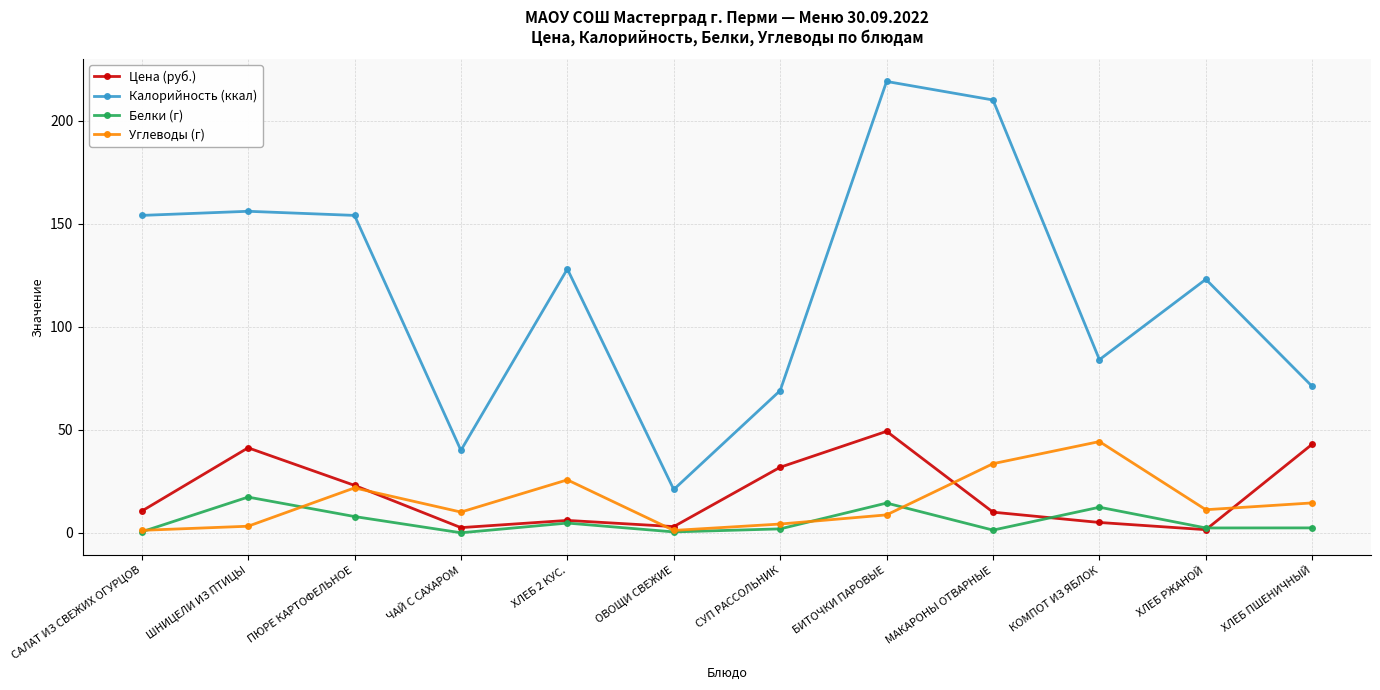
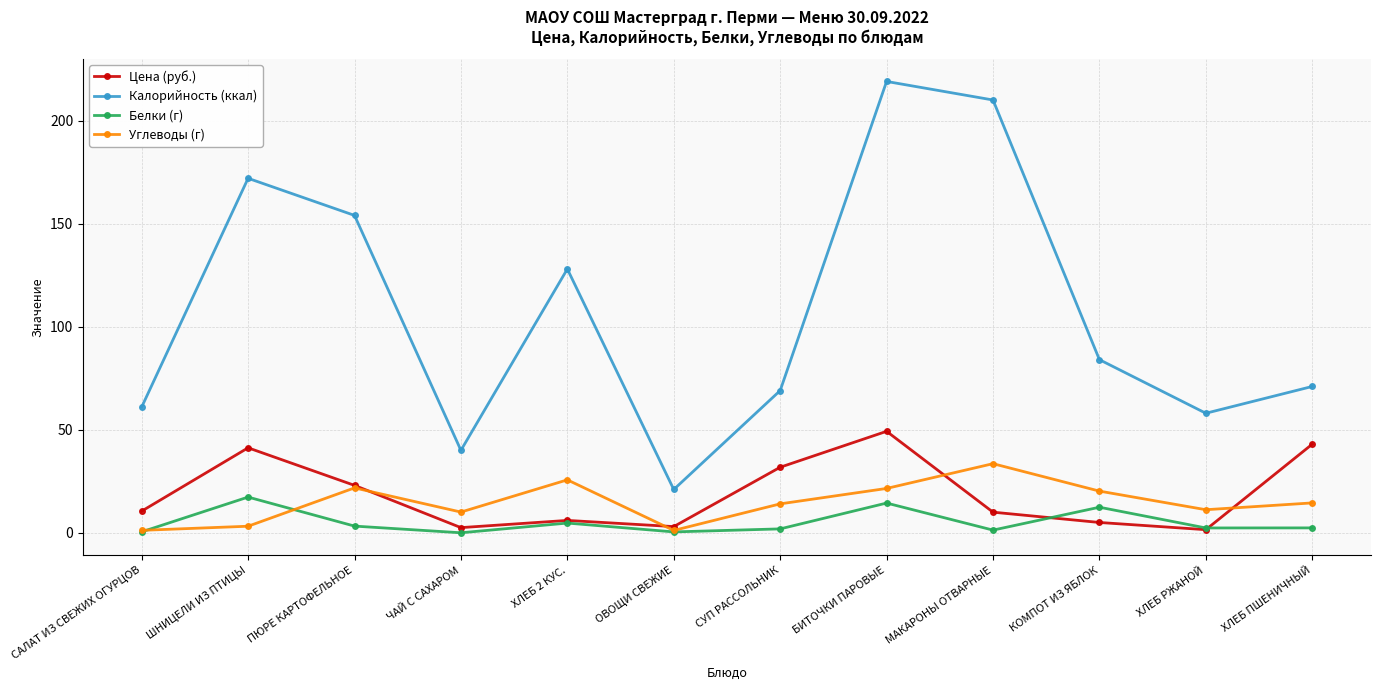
  {
    "Цена (руб.)": {
      "САЛАТ ИЗ СВЕЖИХ ОГУРЦОВ": 11,
      "ШНИЦЕЛИ ИЗ ПТИЦЫ": 41,
      "ЧАЙ С САХАРОМ": 3,
      "ХЛЕБ 2 КУС.": 6,
      "ОВОЩИ СВЕЖИЕ": 3,
      "СУП РАССОЛЬНИК": 32,
      "БИТОЧКИ ПАРОВЫЕ": 49,
      "МАКАРОНЫ ОТВАРНЫЕ": 10,
      "КОМПОТ ИЗ ЯБЛОК": 5,
      "ХЛЕБ ПШЕНИЧНЫЙ": 43
    },
    "Калорийность (ккал)": {
-     "САЛАТ ИЗ СВЕЖИХ ОГУРЦОВ": 154,
-     "ШНИЦЕЛИ ИЗ ПТИЦЫ": 156,
+     "САЛАТ ИЗ СВЕЖИХ ОГУРЦОВ": 61,
+     "ШНИЦЕЛИ ИЗ ПТИЦЫ": 172,
      "ПЮРЕ КАРТОФЕЛЬНОЕ": 154,
      "ЧАЙ С САХАРОМ": 40,
      "ХЛЕБ 2 КУС.": 128,
      "ОВОЩИ СВЕЖИЕ": 21,
      "СУП РАССОЛЬНИК": 69,
      "БИТОЧКИ ПАРОВЫЕ": 219,
      "МАКАРОНЫ ОТВАРНЫЕ": 210,
      "КОМПОТ ИЗ ЯБЛОК": 84,
-     "ХЛЕБ РЖАНОЙ": 123,
+     "ХЛЕБ РЖАНОЙ": 58,
      "ХЛЕБ ПШЕНИЧНЫЙ": 71
    },
    "Белки (г)": {
      "ШНИЦЕЛИ ИЗ ПТИЦЫ": 17,
-     "ПЮРЕ КАРТОФЕЛЬНОЕ": 8,
+     "ПЮРЕ КАРТОФЕЛЬНОЕ": 3,
      "ЧАЙ С САХАРОМ": 0,
      "ХЛЕБ 2 КУС.": 5,
      "СУП РАССОЛЬНИК": 2,
      "БИТОЧКИ ПАРОВЫЕ": 14,
      "МАКАРОНЫ ОТВАРНЫЕ": 1,
      "КОМПОТ ИЗ ЯБЛОК": 12,
      "ХЛЕБ ПШЕНИЧНЫЙ": 2
    },
    "Углеводы (г)": {
      "ШНИЦЕЛИ ИЗ ПТИЦЫ": 3,
      "ЧАЙ С САХАРОМ": 10,
      "ХЛЕБ 2 КУС.": 26,
-     "СУП РАССОЛЬНИК": 4,
-     "БИТОЧКИ ПАРОВЫЕ": 9,
+     "СУП РАССОЛЬНИК": 14,
+     "БИТОЧКИ ПАРОВЫЕ": 22,
      "МАКАРОНЫ ОТВАРНЫЕ": 34,
-     "КОМПОТ ИЗ ЯБЛОК": 44,
+     "КОМПОТ ИЗ ЯБЛОК": 20,
      "ХЛЕБ РЖАНОЙ": 11,
      "ХЛЕБ ПШЕНИЧНЫЙ": 14
    }
  }
